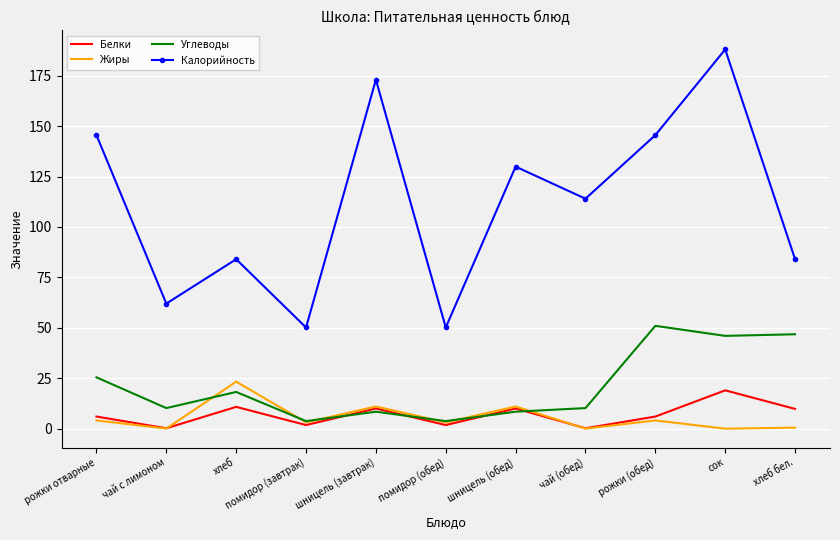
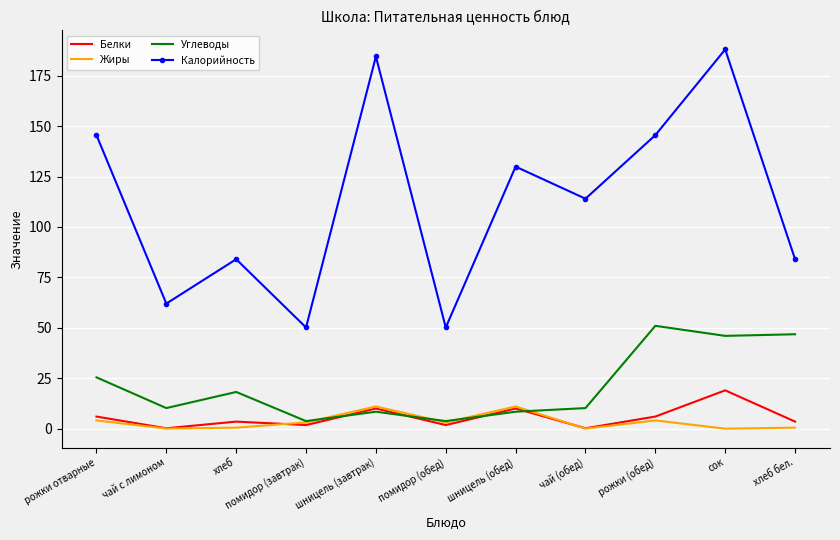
  {
    "Белки": {
      "рожки отварные": 6,
-     "хлеб": 11,
+     "хлеб": 4,
      "помидор (завтрак)": 2,
      "помидор (обед)": 2,
      "рожки (обед)": 6,
      "сок": 19,
-     "хлеб бел.": 10
+     "хлеб бел.": 4
    },
    "Жиры": {
      "рожки отварные": 4,
-     "хлеб": 23,
+     "хлеб": 1,
      "рожки (обед)": 4,
      "сок": 0,
      "хлеб бел.": 1
    },
    "Углеводы": {
      "рожки отварные": 25,
      "чай с лимоном": 10,
      "хлеб": 18,
      "шницель (завтрак)": 8,
      "шницель (обед)": 8,
      "чай (обед)": 10,
      "рожки (обед)": 51,
      "сок": 46,
      "хлеб бел.": 47
    },
    "Калорийность": {
      "рожки отварные": 146,
      "чай с лимоном": 62,
      "хлеб": 84,
      "помидор (завтрак)": 50,
-     "шницель (завтрак)": 173,
+     "шницель (завтрак)": 185,
      "помидор (обед)": 50,
      "шницель (обед)": 130,
      "чай (обед)": 114,
      "рожки (обед)": 146,
      "сок": 188,
      "хлеб бел.": 84
    }
  }
